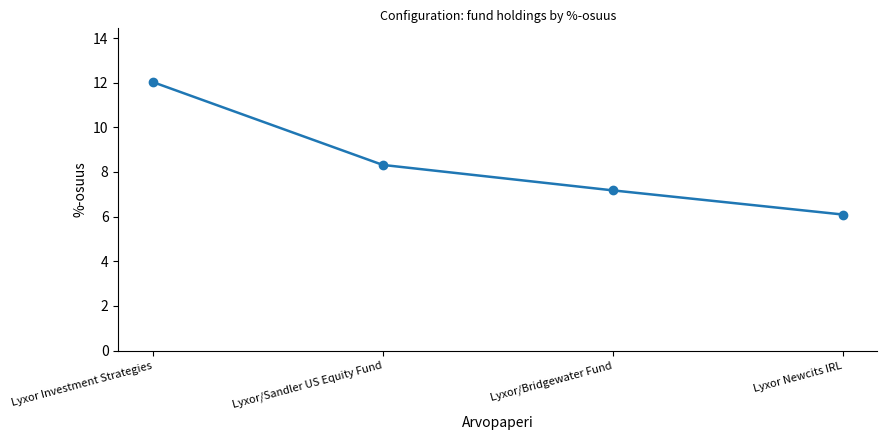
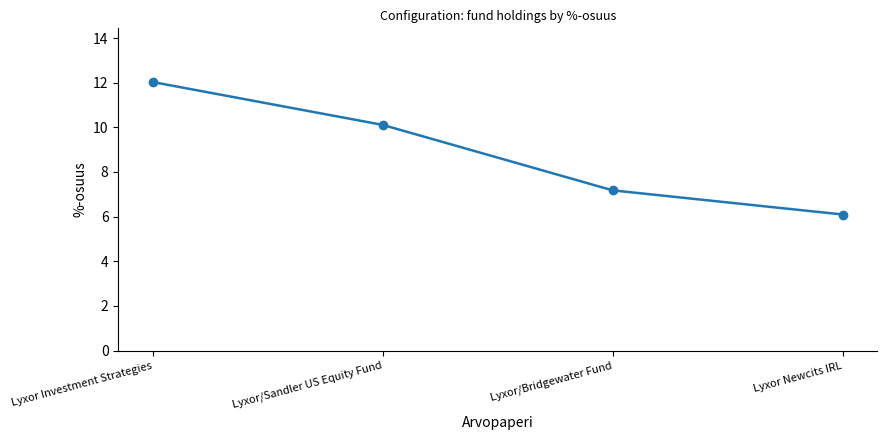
  {
    "Lyxor Investment Strategies": 12.0,
-   "Lyxor/Sandler US Equity Fund": 8.3,
+   "Lyxor/Sandler US Equity Fund": 10.1,
    "Lyxor/Bridgewater Fund": 7.2,
    "Lyxor Newcits IRL": 6.1
  }
